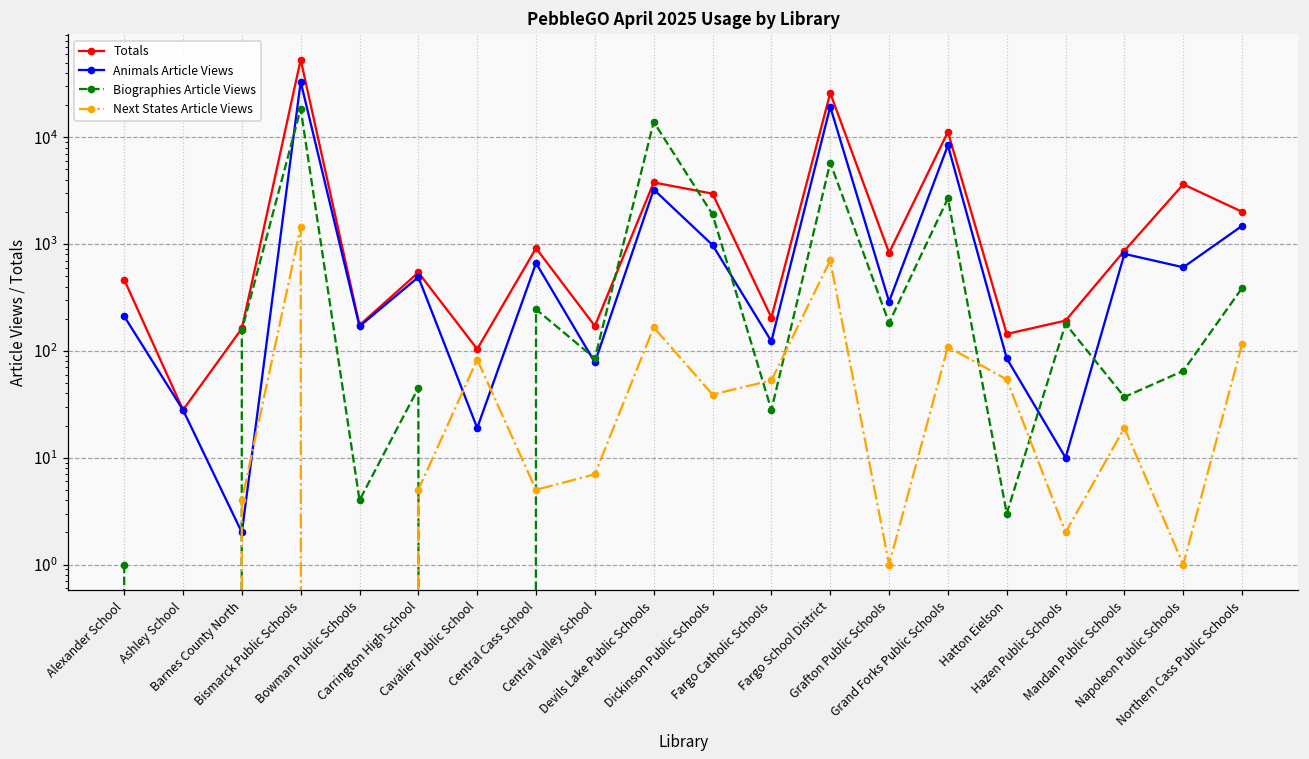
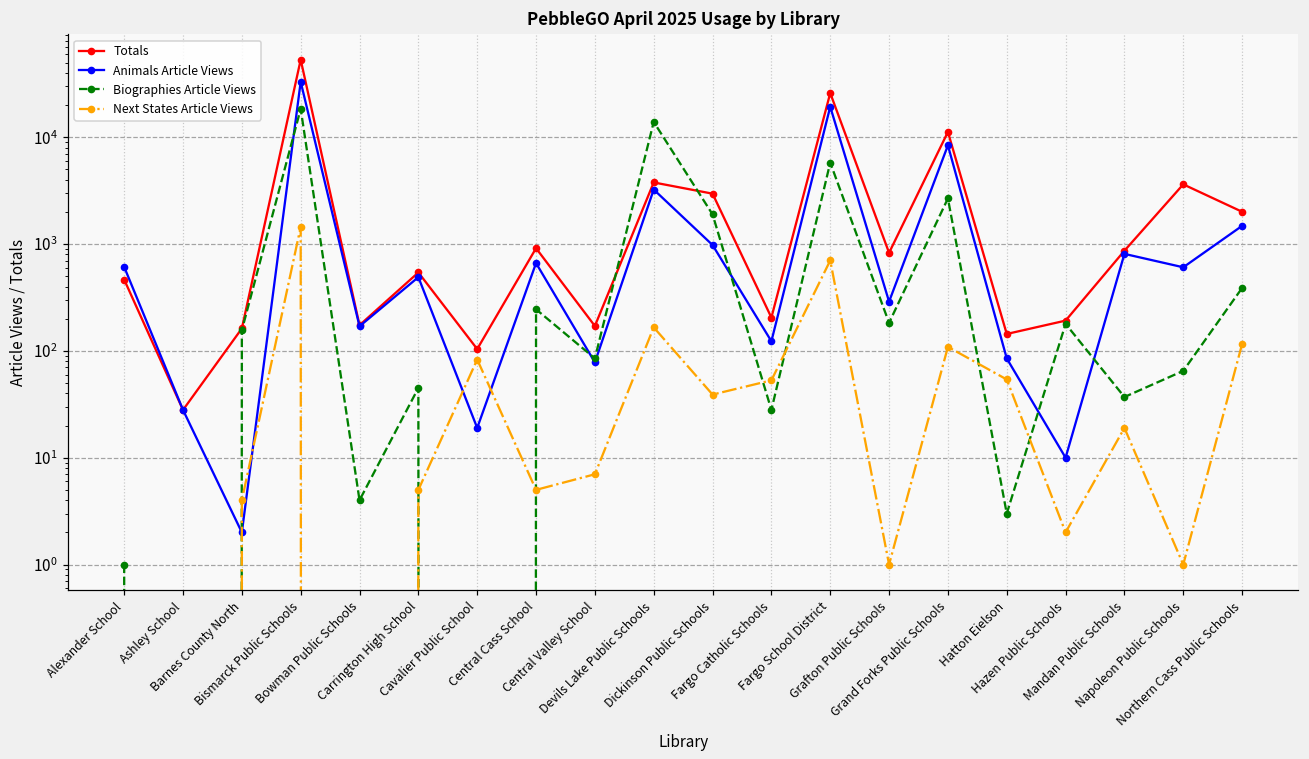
  {
    "Totals": {
      "Alexander School": 500,
      "Bismarck Public Schools": 50000,
      "Carrington High School": 500,
      "Cavalier Public School": 100,
      "Central Cass School": 900,
      "Central Valley School": 170,
      "Devils Lake Public Schools": 3800,
      "Dickinson Public Schools": 3000,
      "Fargo Catholic Schools": 210,
      "Fargo School District": 26000,
      "Grafton Public Schools": 800,
      "Grand Forks Public Schools": 11000,
      "Hatton Eielson": 140,
      "Hazen Public Schools": 190,
      "Mandan Public Schools": 900,
      "Napoleon Public Schools": 3600,
      "Northern Cass Public Schools": 2000
    },
    "Animals Article Views": {
-     "Alexander School": 210,
+     "Alexander School": 600,
      "Barnes County North": 2,
      "Bismarck Public Schools": 33000,
      "Carrington High School": 500,
      "Cavalier Public School": 19,
      "Central Cass School": 700,
      "Central Valley School": 80,
      "Devils Lake Public Schools": 3200,
      "Dickinson Public Schools": 1000,
      "Fargo Catholic Schools": 120,
      "Fargo School District": 19000,
      "Grafton Public Schools": 290,
      "Grand Forks Public Schools": 8000,
      "Hatton Eielson": 90,
      "Hazen Public Schools": 10,
      "Mandan Public Schools": 800,
      "Napoleon Public Schools": 600,
      "Northern Cass Public Schools": 1500
    },
    "Biographies Article Views": {
      "Alexander School": 1,
      "Bismarck Public Schools": 18000,
      "Bowman Public Schools": 4,
      "Carrington High School": 50,
      "Central Cass School": 250,
      "Central Valley School": 90,
      "Devils Lake Public Schools": 14000,
      "Dickinson Public Schools": 1900,
      "Fargo Catholic Schools": 28,
      "Fargo School District": 6000,
      "Grafton Public Schools": 180,
      "Grand Forks Public Schools": 2700,
      "Hatton Eielson": 3,
      "Hazen Public Schools": 180,
      "Mandan Public Schools": 37,
      "Napoleon Public Schools": 70,
      "Northern Cass Public Schools": 390
    },
    "Next States Article Views": {
      "Barnes County North": 4,
      "Bismarck Public Schools": 1400,
      "Carrington High School": 5,
      "Cavalier Public School": 80,
      "Central Cass School": 5,
      "Central Valley School": 7,
      "Devils Lake Public Schools": 170,
      "Dickinson Public Schools": 39,
      "Fargo Catholic Schools": 50,
      "Fargo School District": 700,
      "Grafton Public Schools": 1,
      "Grand Forks Public Schools": 110,
      "Hatton Eielson": 50,
      "Hazen Public Schools": 2,
      "Mandan Public Schools": 19,
      "Napoleon Public Schools": 1,
      "Northern Cass Public Schools": 120
    }
  }
